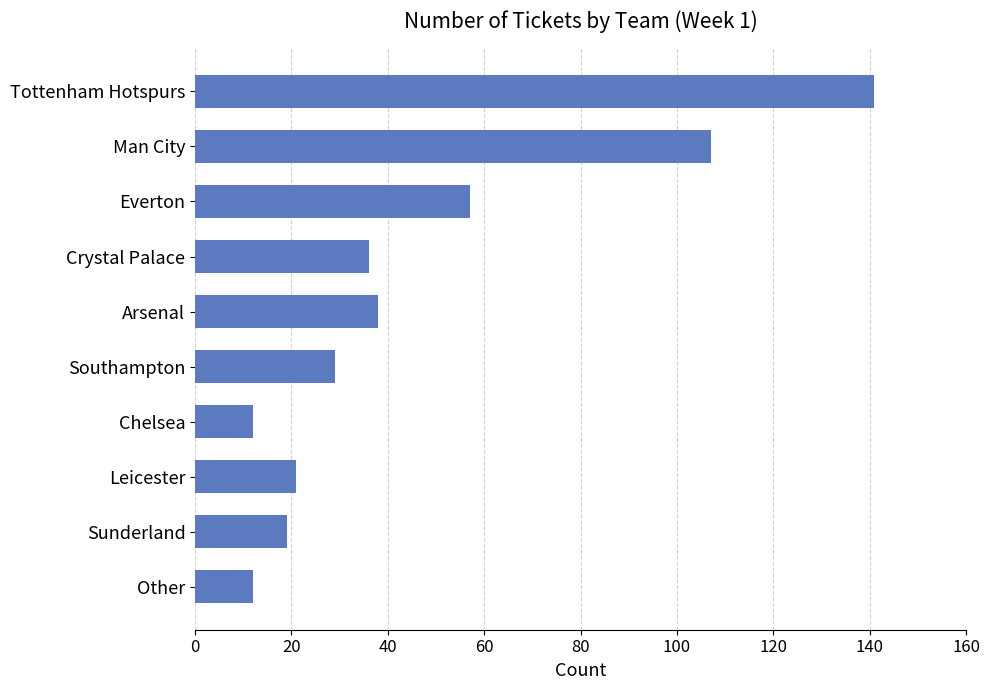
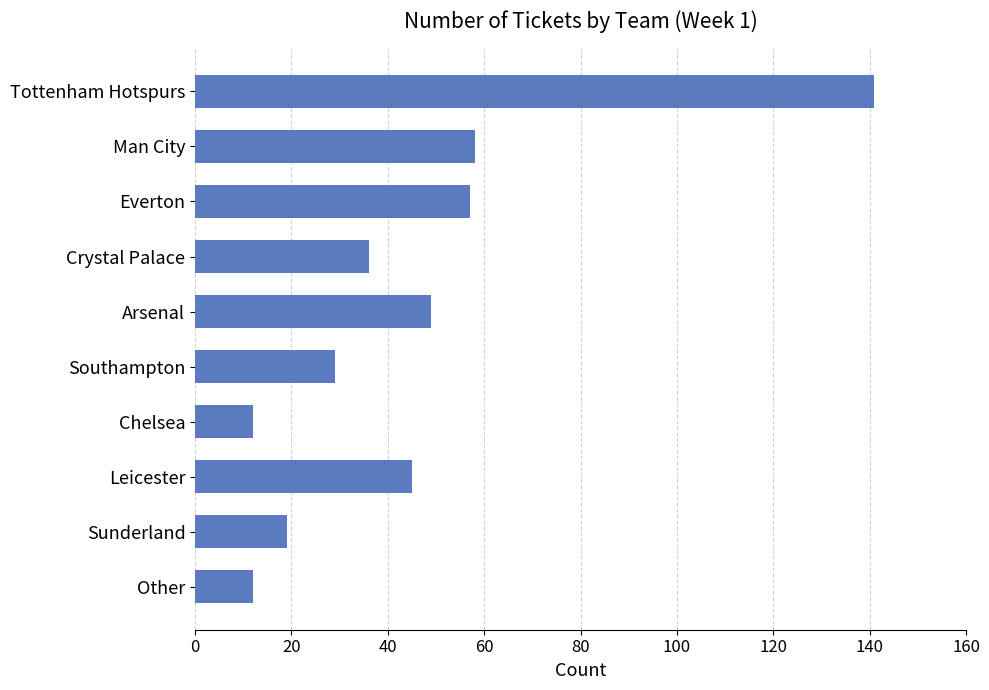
  {
    "Tottenham Hotspurs": 141,
-   "Man City": 107,
+   "Man City": 58,
    "Everton": 57,
    "Crystal Palace": 36,
-   "Arsenal": 38,
+   "Arsenal": 49,
    "Southampton": 29,
    "Chelsea": 12,
-   "Leicester": 21,
+   "Leicester": 45,
    "Sunderland": 19,
    "Other": 12
  }
